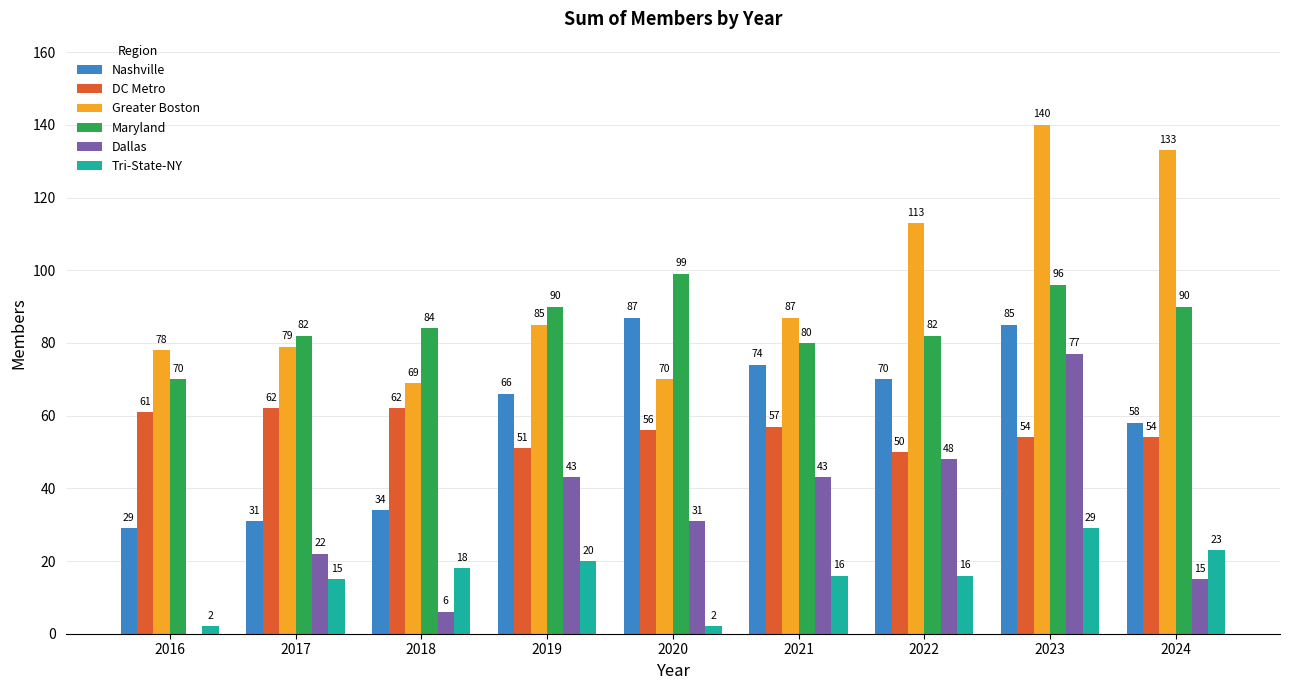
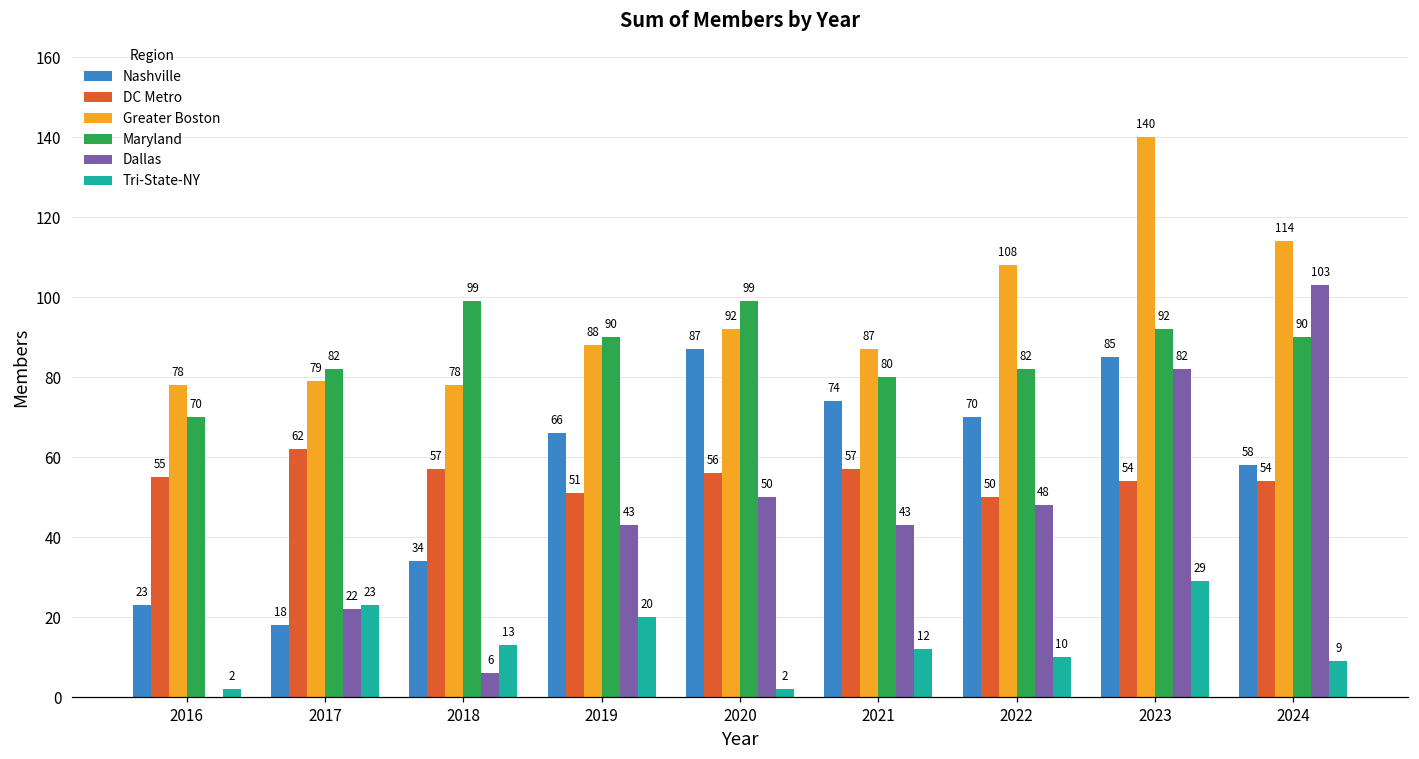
  {
    "Nashville": {
-     "2016": 29,
-     "2017": 31,
+     "2016": 23,
+     "2017": 18,
      "2018": 34,
      "2019": 66,
      "2020": 87,
      "2021": 74,
      "2022": 70,
      "2023": 85,
      "2024": 58
    },
    "DC Metro": {
-     "2016": 61,
+     "2016": 55,
      "2017": 62,
-     "2018": 62,
+     "2018": 57,
      "2019": 51,
      "2020": 56,
      "2021": 57,
      "2022": 50,
      "2023": 54,
      "2024": 54
    },
    "Greater Boston": {
      "2016": 78,
      "2017": 79,
-     "2018": 69,
-     "2019": 85,
-     "2020": 70,
+     "2018": 78,
+     "2019": 88,
+     "2020": 92,
      "2021": 87,
-     "2022": 113,
+     "2022": 108,
      "2023": 140,
-     "2024": 133
+     "2024": 114
    },
    "Maryland": {
      "2016": 70,
      "2017": 82,
-     "2018": 84,
+     "2018": 99,
      "2019": 90,
      "2020": 99,
      "2021": 80,
      "2022": 82,
-     "2023": 96,
+     "2023": 92,
      "2024": 90
    },
    "Dallas": {
      "2017": 22,
      "2018": 6,
      "2019": 43,
-     "2020": 31,
+     "2020": 50,
      "2021": 43,
      "2022": 48,
-     "2023": 77,
-     "2024": 15
+     "2023": 82,
+     "2024": 103
    },
    "Tri-State-NY": {
      "2016": 2,
-     "2017": 15,
-     "2018": 18,
+     "2017": 23,
+     "2018": 13,
      "2019": 20,
      "2020": 2,
-     "2021": 16,
-     "2022": 16,
+     "2021": 12,
+     "2022": 10,
      "2023": 29,
-     "2024": 23
+     "2024": 9
    }
  }
